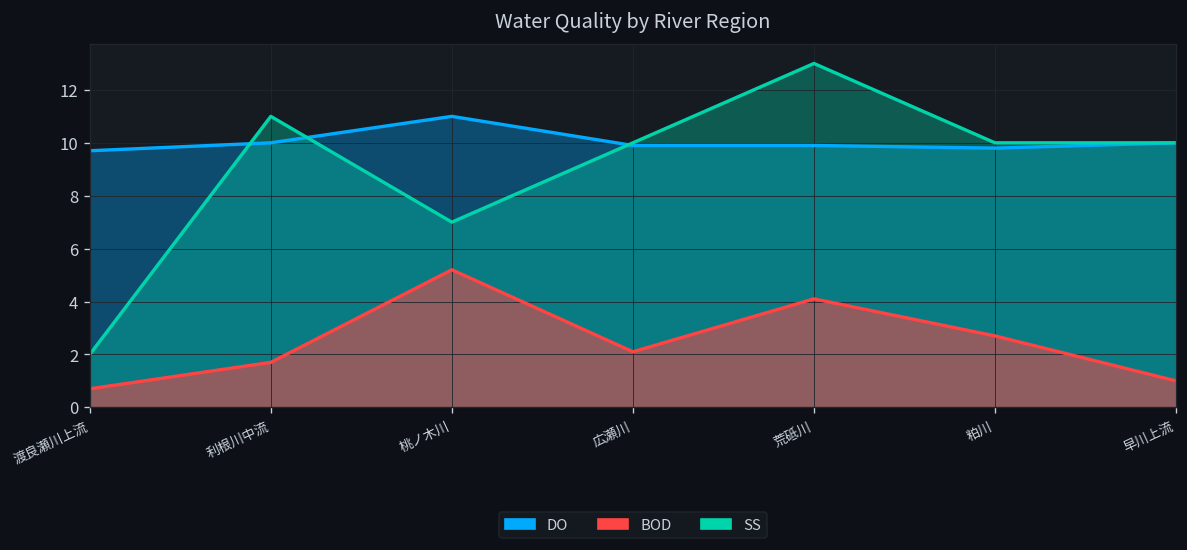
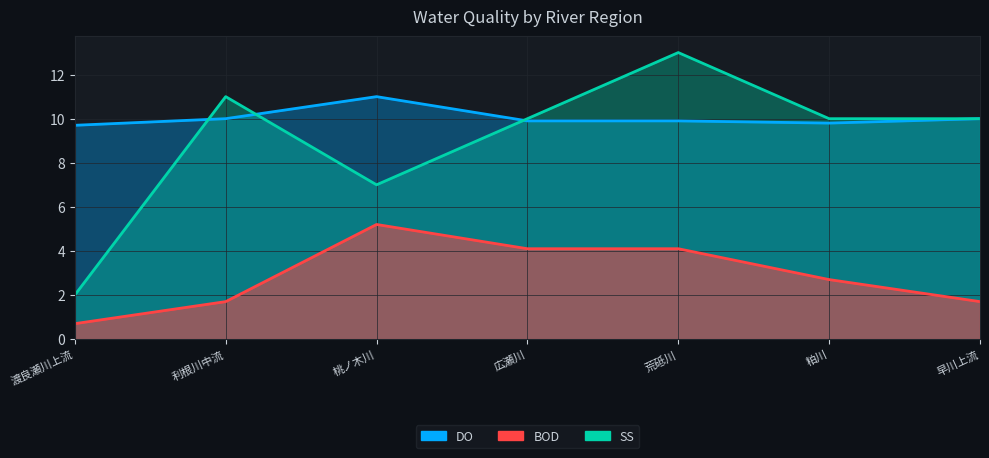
  {
    "BOD": {
      "渡良瀬川上流": 0.7,
      "利根川中流": 1.7,
      "桃ノ木川": 5.2,
-     "広瀬川": 2.1,
+     "広瀬川": 4.1,
      "荒砥川": 4.1,
      "粕川": 2.7,
-     "早川上流": 1.0
+     "早川上流": 1.7
    }
  }
